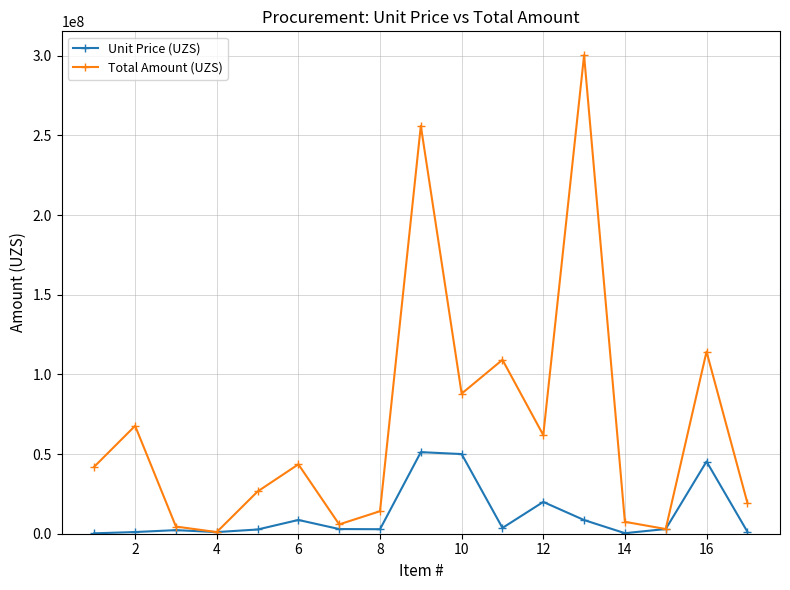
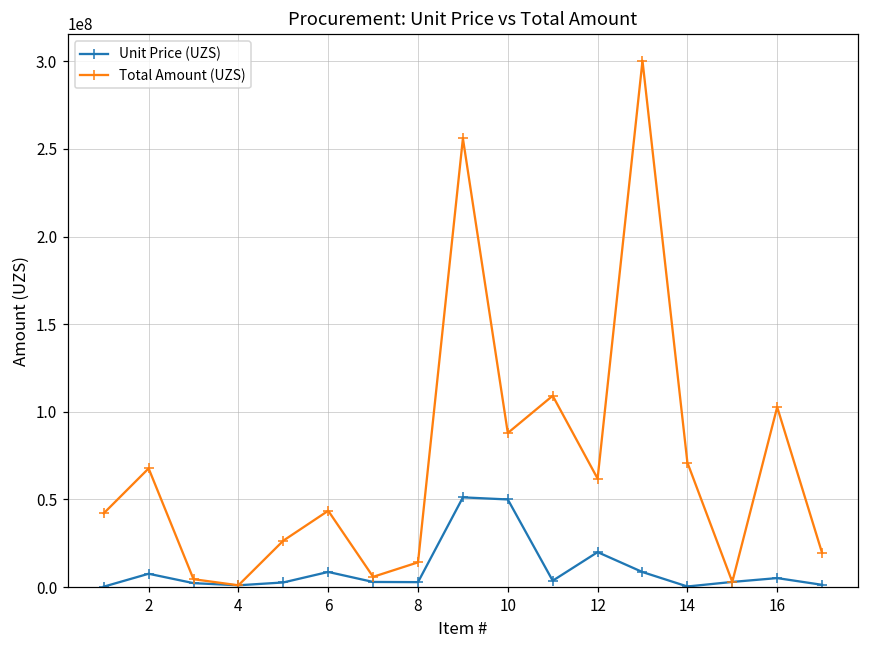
  {
    "Unit Price (UZS)": {
-     "2": 1000000,
+     "2": 8000000,
      "6": 9000000,
      "8": 3000000,
      "10": 50000000,
      "12": 20000000,
      "14": 0,
-     "16": 45000000
+     "16": 5000000
    },
    "Total Amount (UZS)": {
      "2": 68000000,
      "6": 44000000,
      "8": 14000000,
      "10": 88000000,
      "12": 62000000,
-     "14": 7000000,
-     "16": 114000000
+     "14": 71000000,
+     "16": 103000000
    }
  }
